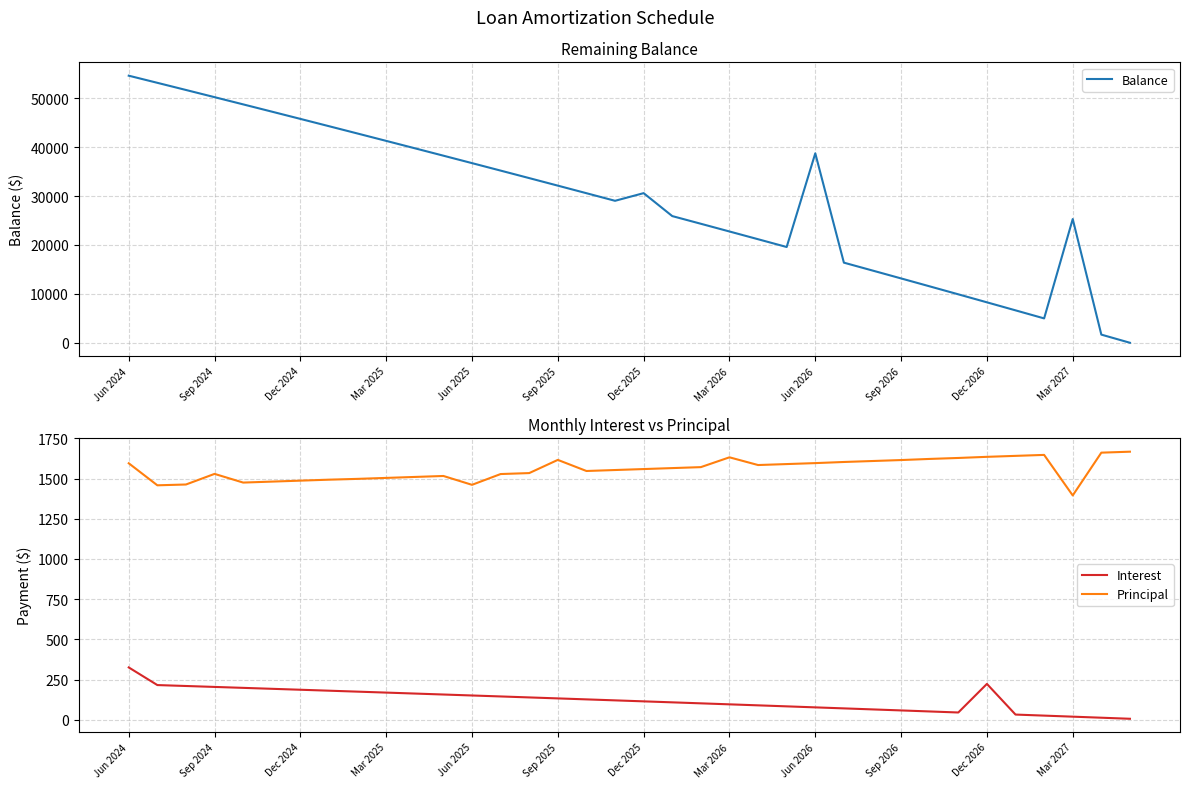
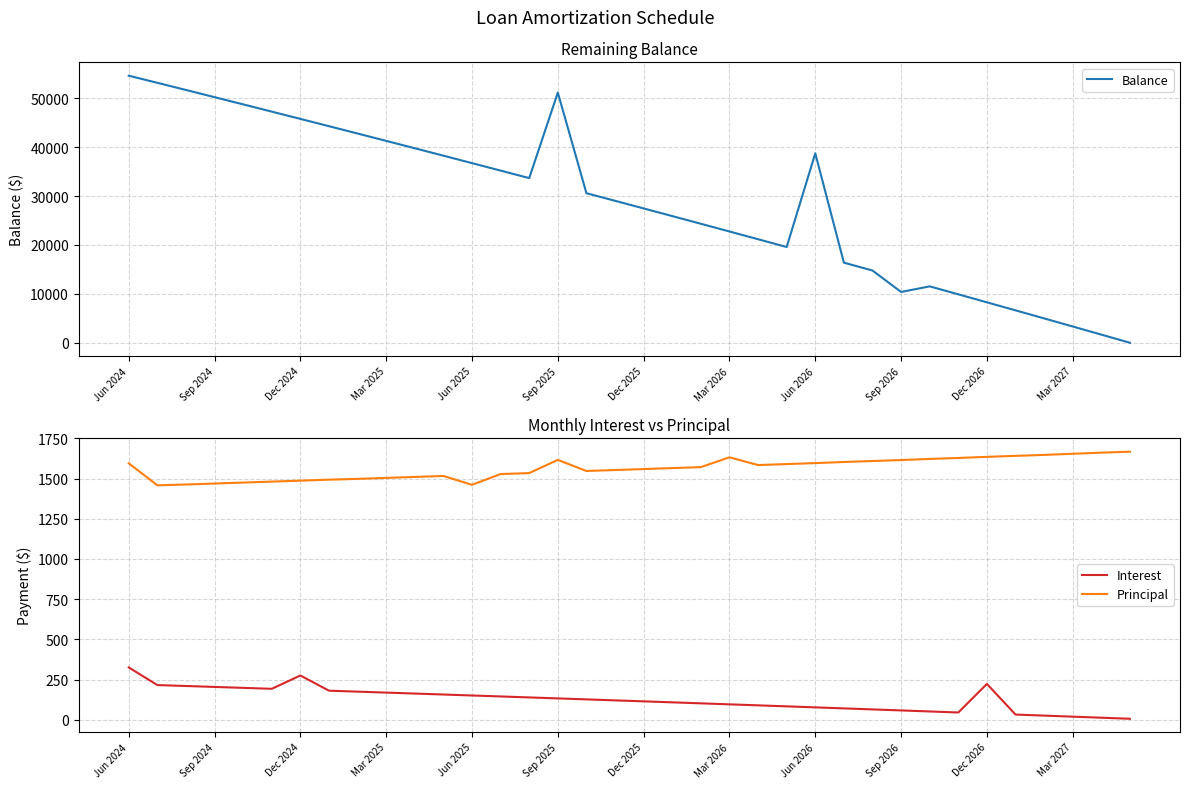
  {
    "Remaining Balance": {
      "Jun 2024": 55000,
      "Sep 2024": 50000,
      "Dec 2024": 46000,
      "Mar 2025": 41000,
      "Jun 2025": 37000,
-     "Sep 2025": 32000,
-     "Dec 2025": 31000,
+     "Sep 2025": 51000,
+     "Dec 2025": 27000,
      "Mar 2026": 23000,
      "Jun 2026": 39000,
-     "Sep 2026": 13000,
+     "Sep 2026": 10000,
      "Dec 2026": 8000,
-     "Mar 2027": 25000
+     "Mar 2027": 3000
    },
    "Monthly Interest vs Principal": {
      "Interest": {
        "Jun 2024": 330,
        "Sep 2024": 200,
-       "Dec 2024": 190,
+       "Dec 2024": 280,
        "Mar 2025": 170,
        "Jun 2025": 150,
        "Sep 2025": 130,
        "Dec 2025": 110,
        "Mar 2026": 100,
        "Jun 2026": 80,
        "Sep 2026": 60,
        "Dec 2026": 220,
        "Mar 2027": 20
      },
      "Principal": {
        "Jun 2024": 1600,
-       "Sep 2024": 1530,
+       "Sep 2024": 1470,
        "Dec 2024": 1490,
        "Mar 2025": 1500,
        "Jun 2025": 1460,
        "Sep 2025": 1620,
        "Dec 2025": 1560,
        "Mar 2026": 1630,
        "Jun 2026": 1600,
        "Sep 2026": 1620,
        "Dec 2026": 1640,
-       "Mar 2027": 1400
+       "Mar 2027": 1650
      }
    }
  }
